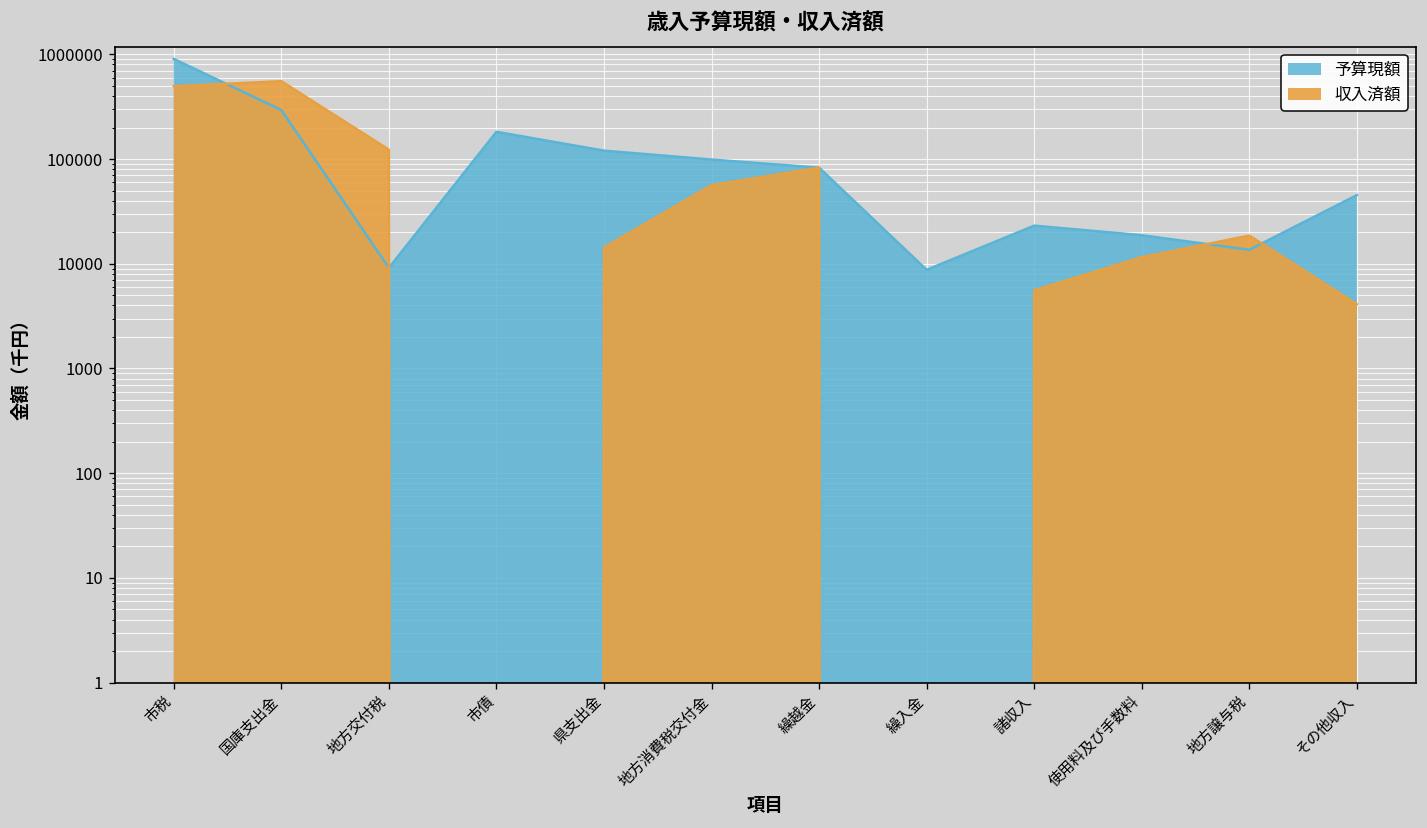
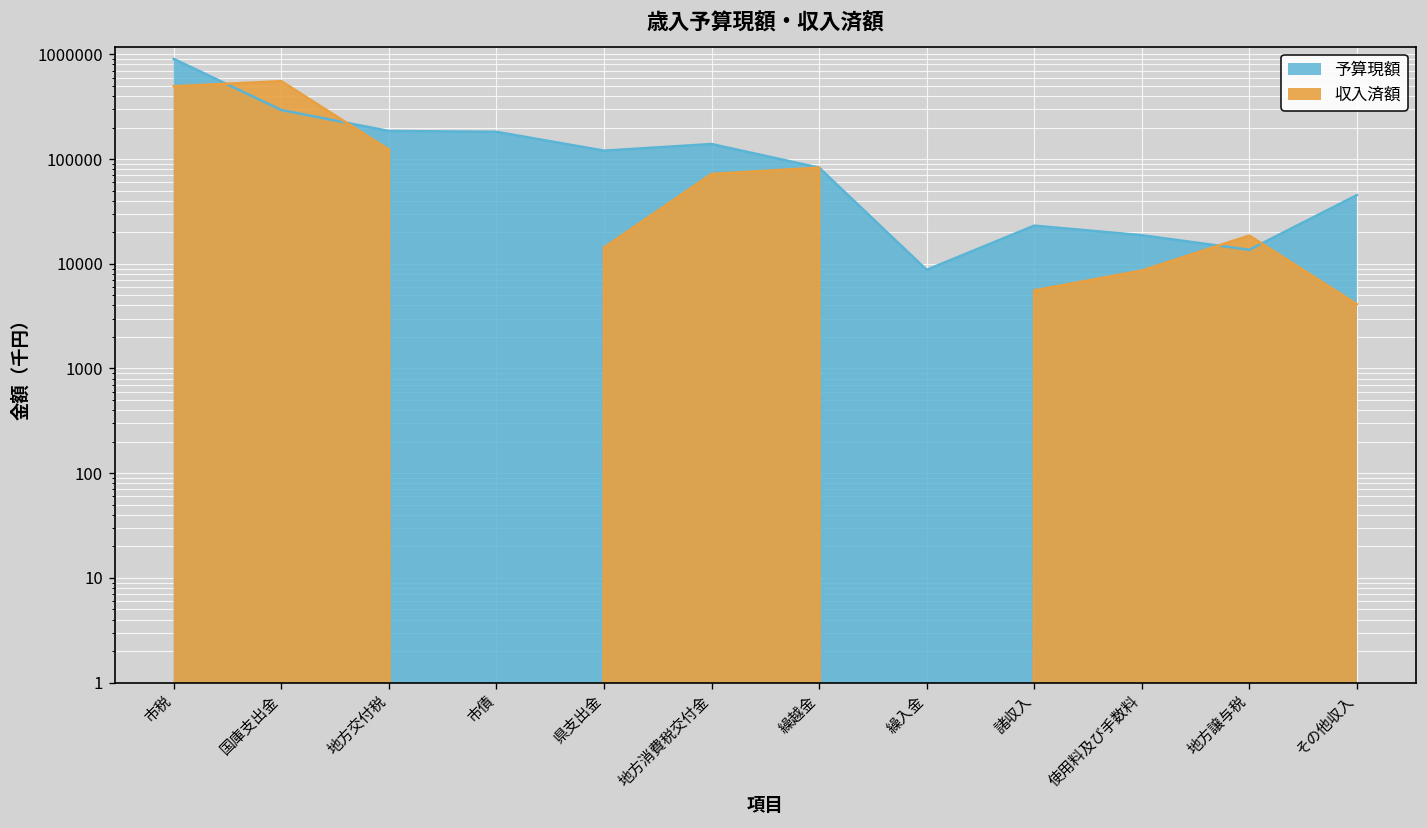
  {
    "予算現額": {
      "市税": 900000,
      "国庫支出金": 290000,
-     "地方交付税": 9000,
+     "地方交付税": 190000,
      "市債": 180000,
      "県支出金": 120000,
-     "地方消費税交付金": 100000,
+     "地方消費税交付金": 140000,
      "繰入金": 9000,
      "諸収入": 23000,
      "使用料及び手数料": 19000,
      "地方譲与税": 14000,
      "その他収入": 50000
    },
    "収入済額": {
      "市税": 500000,
      "国庫支出金": 600000,
      "地方交付税": 120000,
      "県支出金": 14000,
-     "地方消費税交付金": 60000,
+     "地方消費税交付金": 70000,
      "諸収入": 6000,
-     "使用料及び手数料": 12000,
+     "使用料及び手数料": 9000,
      "地方譲与税": 19000,
      "その他収入": 4000
    }
  }
